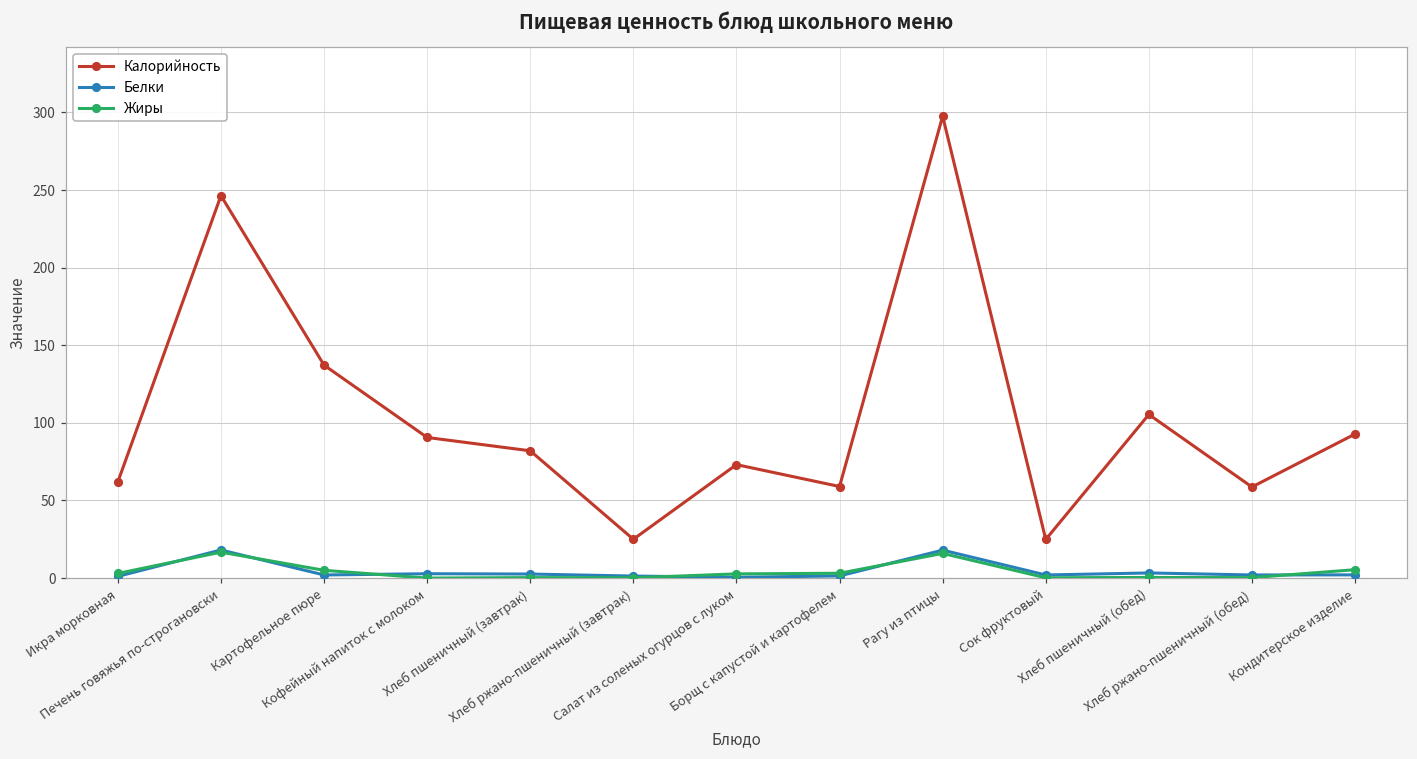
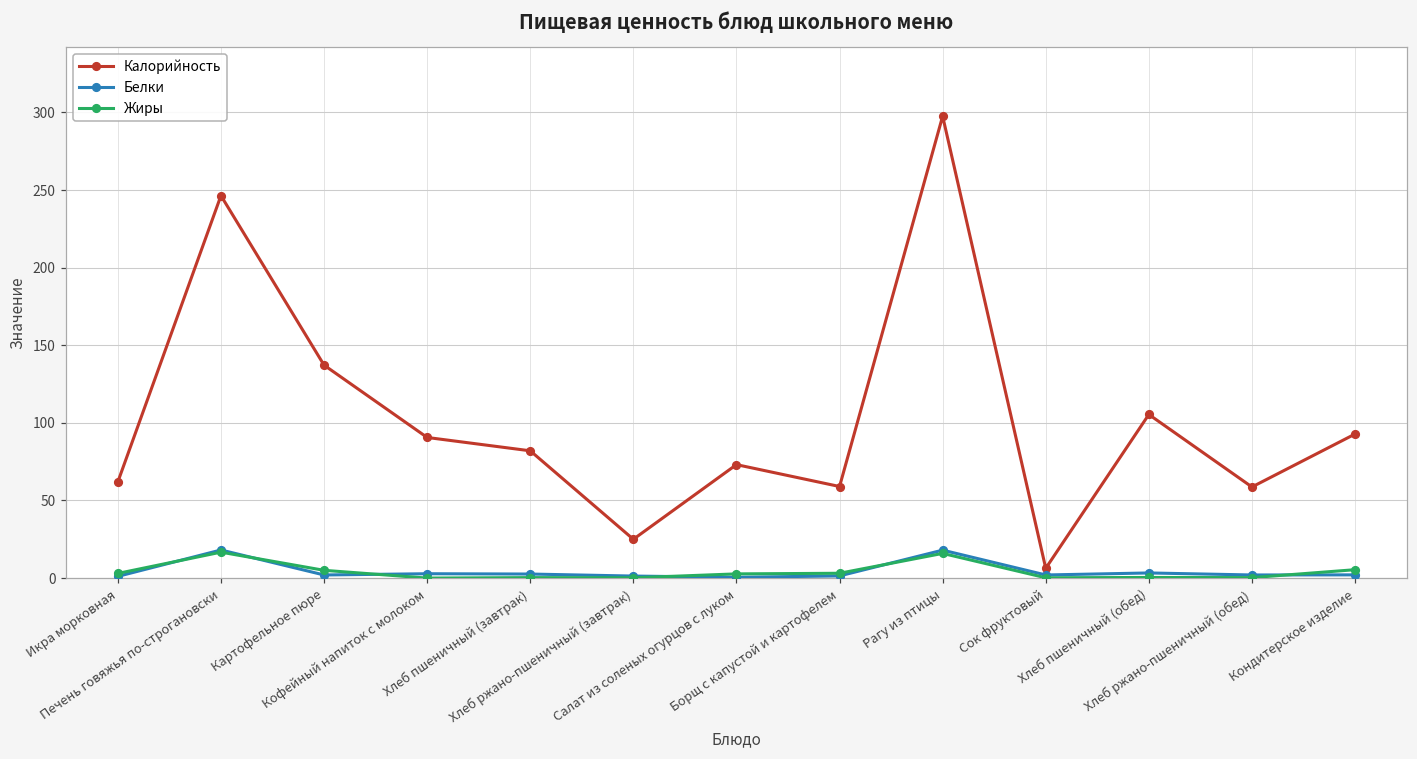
  {
    "Калорийность": {
      "Икра морковная": 62,
      "Печень говяжья по-строгановски": 246,
      "Картофельное пюре": 137,
      "Кофейный напиток с молоком": 91,
      "Хлеб пшеничный (завтрак)": 82,
      "Хлеб ржано-пшеничный (завтрак)": 25,
      "Салат из соленых огурцов с луком": 73,
      "Борщ с капустой и картофелем": 59,
      "Рагу из птицы": 298,
-     "Сок фруктовый": 25,
+     "Сок фруктовый": 6,
      "Хлеб пшеничный (обед)": 105,
      "Хлеб ржано-пшеничный (обед)": 59,
      "Кондитерское изделие": 93
    },
    "Белки": {
      "Икра морковная": 1,
      "Картофельное пюре": 2,
      "Кофейный напиток с молоком": 3,
      "Хлеб пшеничный (завтрак)": 3,
      "Салат из соленых огурцов с луком": 1,
      "Рагу из птицы": 18,
      "Хлеб пшеничный (обед)": 3,
      "Кондитерское изделие": 2
    },
    "Жиры": {
      "Икра морковная": 3,
      "Картофельное пюре": 5,
      "Кофейный напиток с молоком": 0,
      "Хлеб пшеничный (завтрак)": 0,
      "Салат из соленых огурцов с луком": 3,
      "Рагу из птицы": 16,
      "Хлеб пшеничный (обед)": 0,
      "Кондитерское изделие": 5
    }
  }
